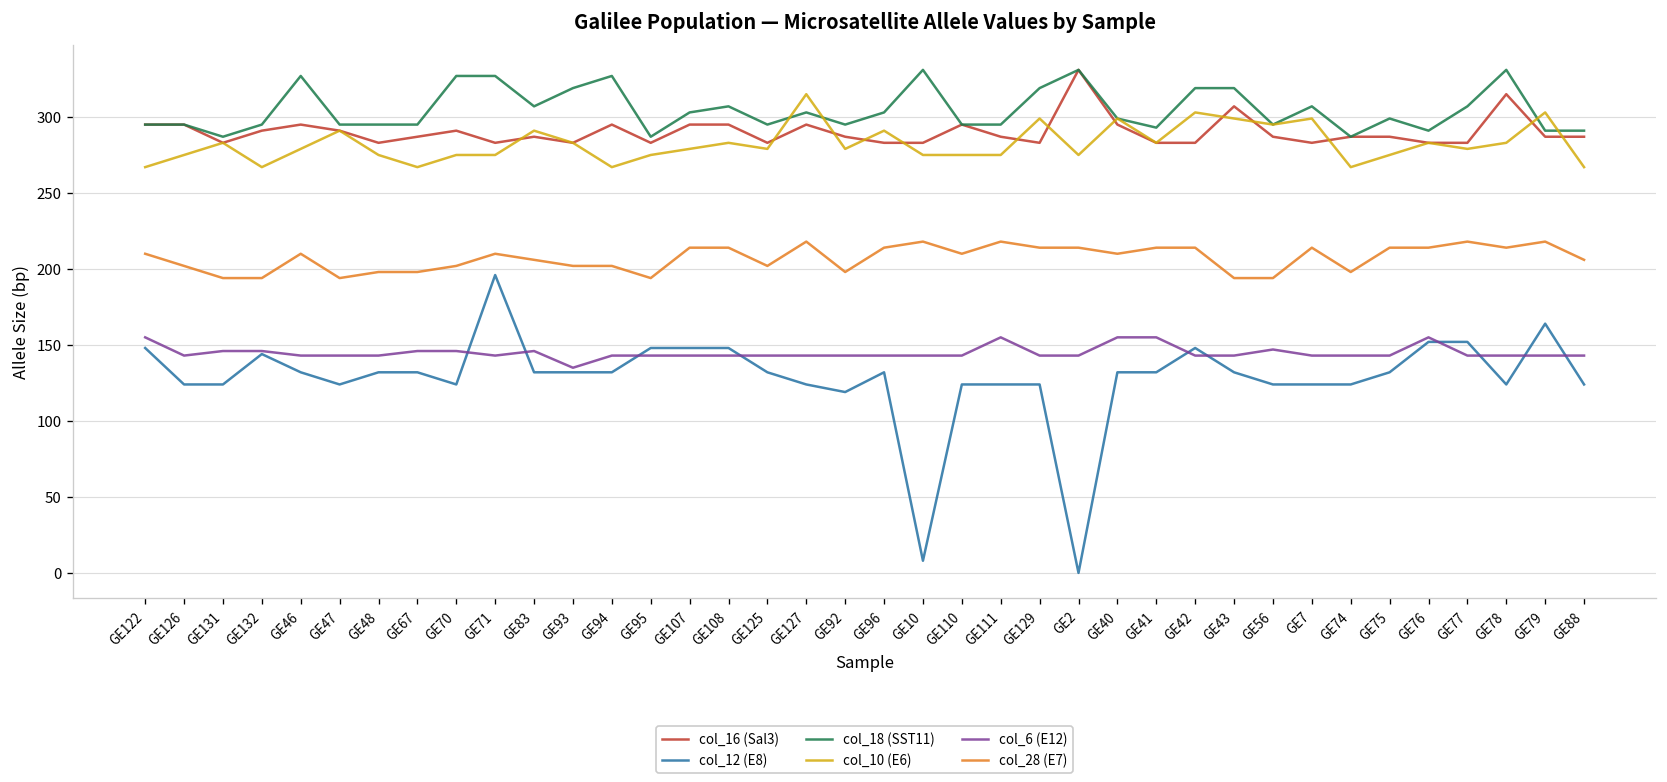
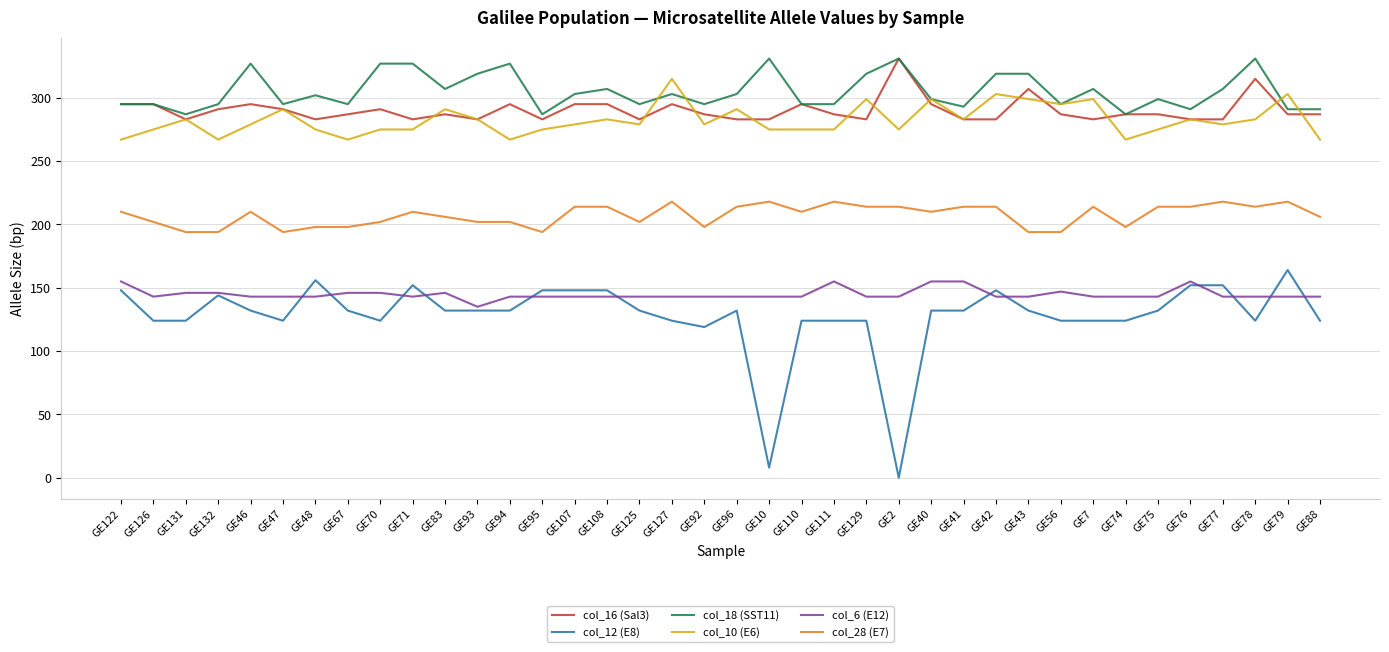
  {
    "col_16 (Sal3)": {
      "GE132": 291,
      "GE46": 295,
      "GE48": 283,
      "GE67": 287,
      "GE70": 291,
      "GE71": 283,
      "GE83": 287,
      "GE94": 295,
      "GE95": 283,
      "GE107": 295,
      "GE108": 295,
      "GE125": 283,
      "GE127": 295,
      "GE92": 287,
      "GE96": 283,
      "GE10": 283,
      "GE111": 287,
      "GE129": 283,
      "GE40": 295,
      "GE42": 283,
      "GE43": 307,
      "GE56": 287,
      "GE7": 283,
      "GE75": 287,
      "GE77": 283,
      "GE78": 315,
      "GE79": 287,
      "GE88": 287
    },
    "col_12 (E8)": {
      "GE122": 148,
      "GE126": 124,
      "GE131": 124,
      "GE132": 144,
      "GE46": 132,
      "GE47": 124,
-     "GE48": 132,
+     "GE48": 156,
      "GE67": 132,
      "GE70": 124,
-     "GE71": 196,
+     "GE71": 152,
      "GE83": 132,
      "GE93": 132,
      "GE94": 132,
      "GE95": 148,
      "GE107": 148,
      "GE108": 148,
      "GE125": 132,
      "GE127": 124,
      "GE92": 119,
      "GE96": 132,
      "GE10": 8,
      "GE110": 124,
      "GE111": 124,
      "GE129": 124,
      "GE2": 0,
      "GE40": 132,
      "GE41": 132,
      "GE42": 148,
      "GE43": 132,
      "GE56": 124,
      "GE7": 124,
      "GE74": 124,
      "GE75": 132,
      "GE76": 152,
      "GE77": 152,
      "GE78": 124,
      "GE79": 164,
      "GE88": 124
    },
    "col_18 (SST11)": {
      "GE131": 287,
      "GE132": 295,
      "GE46": 327,
      "GE47": 295,
-     "GE48": 295,
+     "GE48": 302,
      "GE67": 295,
      "GE70": 327,
      "GE71": 327,
      "GE83": 307,
      "GE93": 319,
      "GE94": 327,
      "GE95": 287,
      "GE107": 303,
      "GE108": 307,
      "GE125": 295,
      "GE127": 303,
      "GE92": 295,
      "GE96": 303,
      "GE10": 331,
      "GE111": 295,
      "GE129": 319,
      "GE41": 293,
      "GE42": 319,
      "GE43": 319,
      "GE7": 307,
      "GE75": 299,
      "GE76": 291,
      "GE77": 307,
      "GE78": 331,
      "GE79": 291,
      "GE88": 291
    },
    "col_6 (E12)": {
      "GE122": 155,
      "GE126": 143,
      "GE131": 146,
      "GE132": 146,
      "GE46": 143,
      "GE47": 143,
      "GE48": 143,
      "GE67": 146,
      "GE70": 146,
      "GE71": 143,
      "GE83": 146,
      "GE93": 135,
      "GE94": 143,
      "GE95": 143,
      "GE107": 143,
      "GE108": 143,
      "GE125": 143,
      "GE127": 143,
      "GE92": 143,
      "GE96": 143,
      "GE10": 143,
      "GE110": 143,
      "GE111": 155,
      "GE129": 143,
      "GE2": 143,
      "GE40": 155,
      "GE41": 155,
      "GE42": 143,
      "GE43": 143,
      "GE56": 147,
      "GE7": 143,
      "GE74": 143,
      "GE75": 143,
      "GE76": 155,
      "GE77": 143,
      "GE78": 143,
      "GE79": 143,
      "GE88": 143
    }
  }
